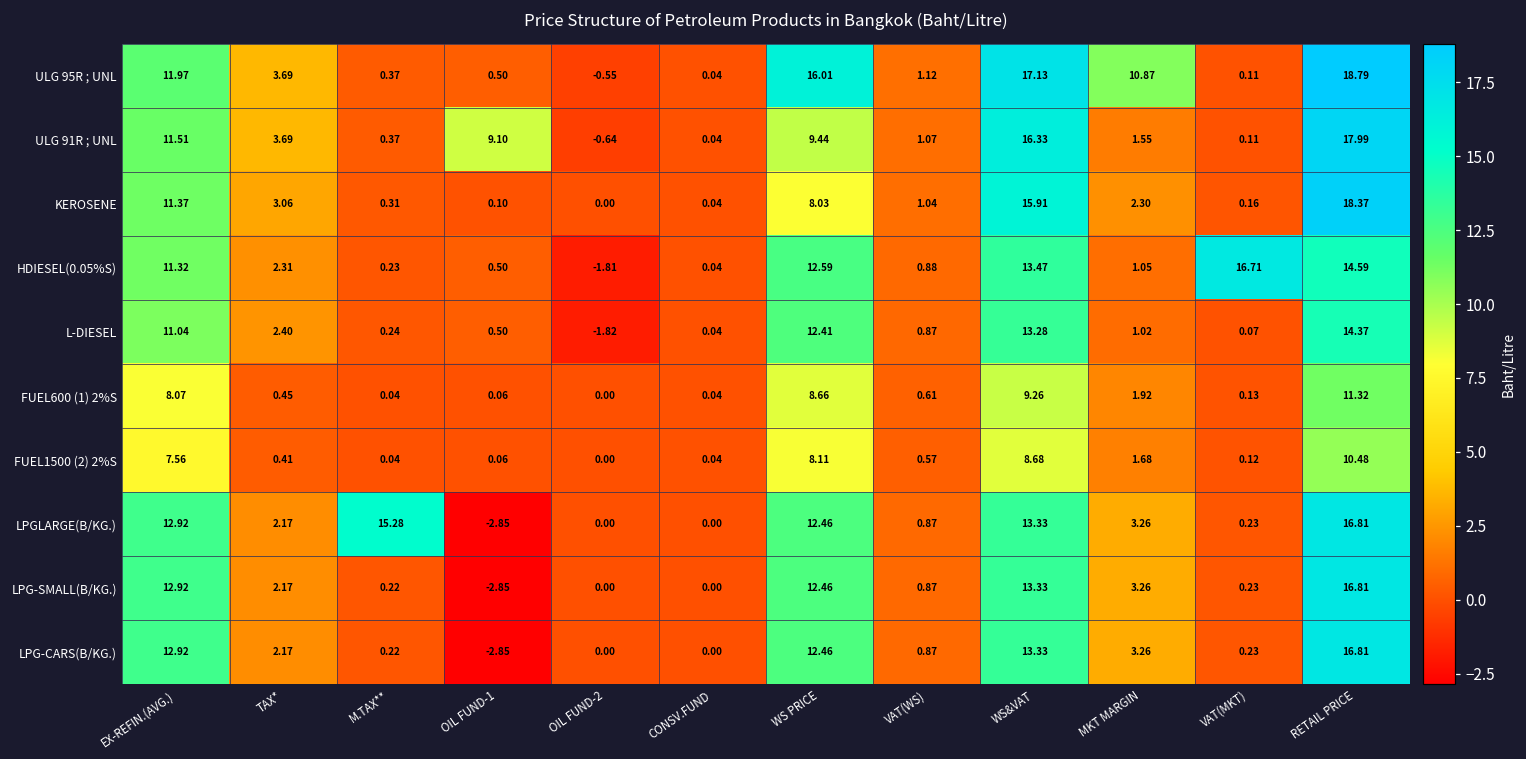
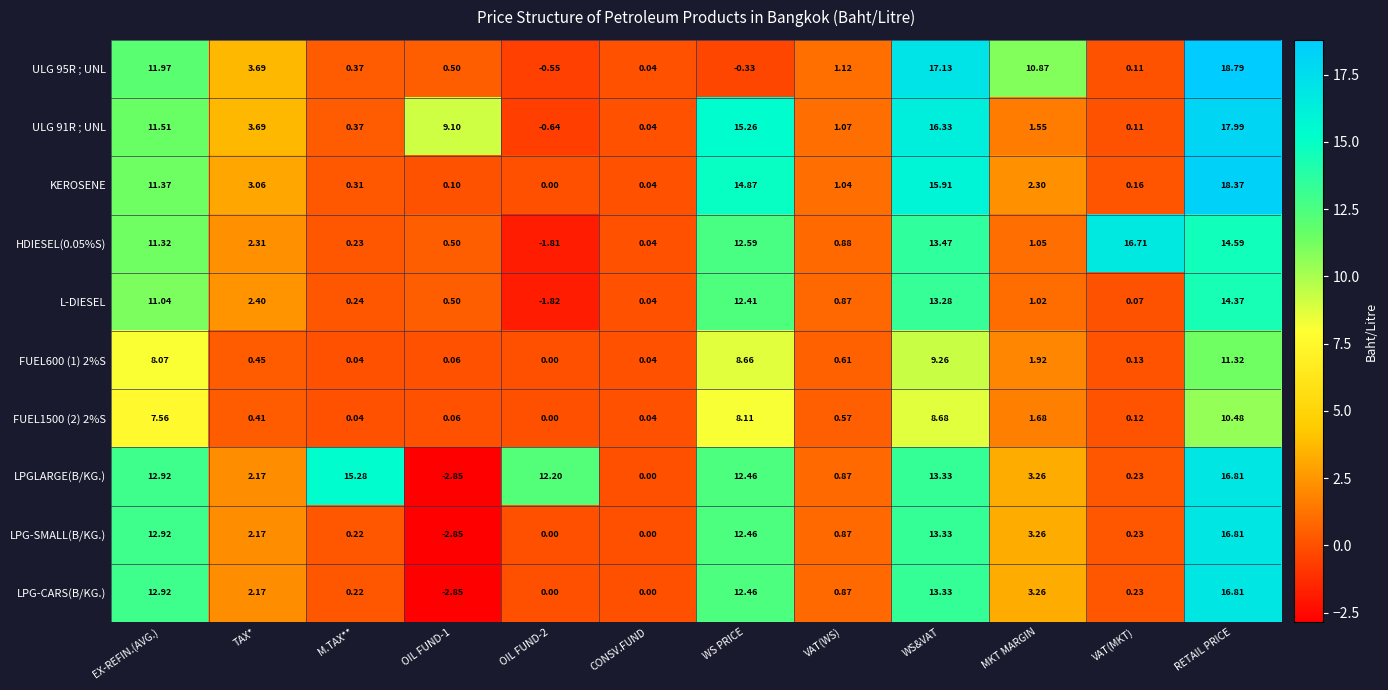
  {
    "ULG 95R ; UNL": {
      "EX-REFIN.(AVG.)": 11.97,
      "TAX*": 3.69,
      "M.TAX**": 0.37,
      "OIL FUND-1": 0.50,
      "OIL FUND-2": -0.55,
      "CONSV.FUND": 0.04,
-     "WS PRICE": 16.01,
+     "WS PRICE": -0.33,
      "VAT(WS)": 1.12,
      "WS&VAT": 17.13,
      "MKT MARGIN": 10.87,
      "VAT(MKT)": 0.11,
      "RETAIL PRICE": 18.79
    },
    "ULG 91R ; UNL": {
      "EX-REFIN.(AVG.)": 11.51,
      "TAX*": 3.69,
      "M.TAX**": 0.37,
      "OIL FUND-1": 9.10,
      "OIL FUND-2": -0.64,
      "CONSV.FUND": 0.04,
-     "WS PRICE": 9.44,
+     "WS PRICE": 15.26,
      "VAT(WS)": 1.07,
      "WS&VAT": 16.33,
      "MKT MARGIN": 1.55,
      "VAT(MKT)": 0.11,
      "RETAIL PRICE": 17.99
    },
    "KEROSENE": {
      "EX-REFIN.(AVG.)": 11.37,
      "TAX*": 3.06,
      "M.TAX**": 0.31,
      "OIL FUND-1": 0.10,
      "OIL FUND-2": 0.00,
      "CONSV.FUND": 0.04,
-     "WS PRICE": 8.03,
+     "WS PRICE": 14.87,
      "VAT(WS)": 1.04,
      "WS&VAT": 15.91,
      "MKT MARGIN": 2.30,
      "VAT(MKT)": 0.16,
      "RETAIL PRICE": 18.37
    },
    "HDIESEL(0.05%S)": {
      "EX-REFIN.(AVG.)": 11.32,
      "TAX*": 2.31,
      "M.TAX**": 0.23,
      "OIL FUND-1": 0.50,
      "OIL FUND-2": -1.81,
      "CONSV.FUND": 0.04,
      "WS PRICE": 12.59,
      "VAT(WS)": 0.88,
      "WS&VAT": 13.47,
      "MKT MARGIN": 1.05,
      "VAT(MKT)": 16.71,
      "RETAIL PRICE": 14.59
    },
    "L-DIESEL": {
      "EX-REFIN.(AVG.)": 11.04,
      "TAX*": 2.40,
      "M.TAX**": 0.24,
      "OIL FUND-1": 0.50,
      "OIL FUND-2": -1.82,
      "CONSV.FUND": 0.04,
      "WS PRICE": 12.41,
      "VAT(WS)": 0.87,
      "WS&VAT": 13.28,
      "MKT MARGIN": 1.02,
      "VAT(MKT)": 0.07,
      "RETAIL PRICE": 14.37
    },
    "FUEL600 (1) 2%S": {
      "EX-REFIN.(AVG.)": 8.07,
      "TAX*": 0.45,
      "M.TAX**": 0.04,
      "OIL FUND-1": 0.06,
      "OIL FUND-2": 0.00,
      "CONSV.FUND": 0.04,
      "WS PRICE": 8.66,
      "VAT(WS)": 0.61,
      "WS&VAT": 9.26,
      "MKT MARGIN": 1.92,
      "VAT(MKT)": 0.13,
      "RETAIL PRICE": 11.32
    },
    "FUEL1500 (2) 2%S": {
      "EX-REFIN.(AVG.)": 7.56,
      "TAX*": 0.41,
      "M.TAX**": 0.04,
      "OIL FUND-1": 0.06,
      "OIL FUND-2": 0.00,
      "CONSV.FUND": 0.04,
      "WS PRICE": 8.11,
      "VAT(WS)": 0.57,
      "WS&VAT": 8.68,
      "MKT MARGIN": 1.68,
      "VAT(MKT)": 0.12,
      "RETAIL PRICE": 10.48
    },
    "LPGLARGE(B/KG.)": {
      "EX-REFIN.(AVG.)": 12.92,
      "TAX*": 2.17,
      "M.TAX**": 15.28,
      "OIL FUND-1": -2.85,
-     "OIL FUND-2": 0.00,
+     "OIL FUND-2": 12.20,
      "CONSV.FUND": 0.00,
      "WS PRICE": 12.46,
      "VAT(WS)": 0.87,
      "WS&VAT": 13.33,
      "MKT MARGIN": 3.26,
      "VAT(MKT)": 0.23,
      "RETAIL PRICE": 16.81
    },
    "LPG-SMALL(B/KG.)": {
      "EX-REFIN.(AVG.)": 12.92,
      "TAX*": 2.17,
      "M.TAX**": 0.22,
      "OIL FUND-1": -2.85,
      "OIL FUND-2": 0.00,
      "CONSV.FUND": 0.00,
      "WS PRICE": 12.46,
      "VAT(WS)": 0.87,
      "WS&VAT": 13.33,
      "MKT MARGIN": 3.26,
      "VAT(MKT)": 0.23,
      "RETAIL PRICE": 16.81
    },
    "LPG-CARS(B/KG.)": {
      "EX-REFIN.(AVG.)": 12.92,
      "TAX*": 2.17,
      "M.TAX**": 0.22,
      "OIL FUND-1": -2.85,
      "OIL FUND-2": 0.00,
      "CONSV.FUND": 0.00,
      "WS PRICE": 12.46,
      "VAT(WS)": 0.87,
      "WS&VAT": 13.33,
      "MKT MARGIN": 3.26,
      "VAT(MKT)": 0.23,
      "RETAIL PRICE": 16.81
    }
  }
